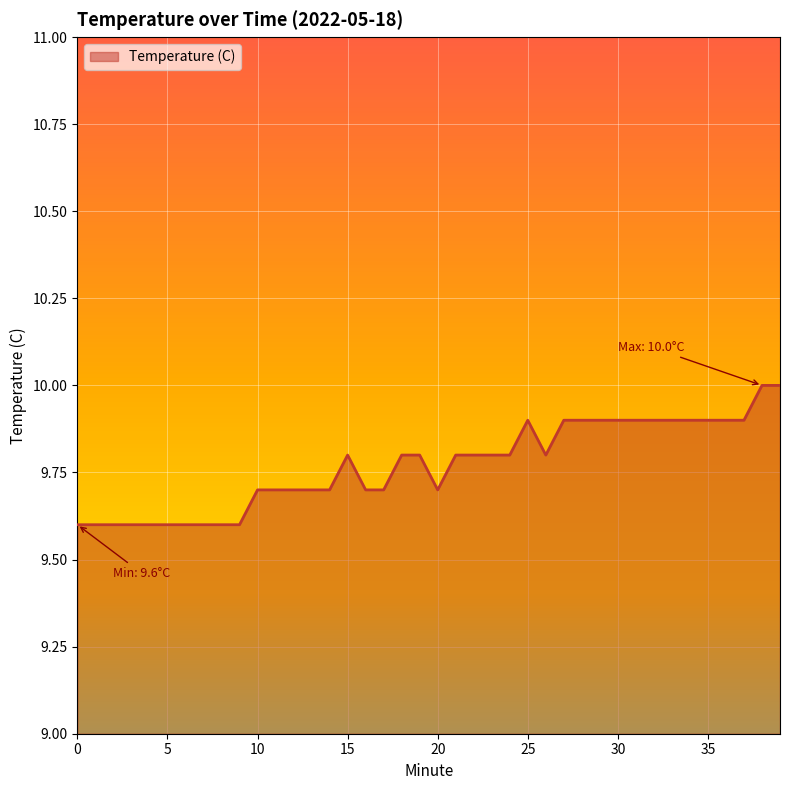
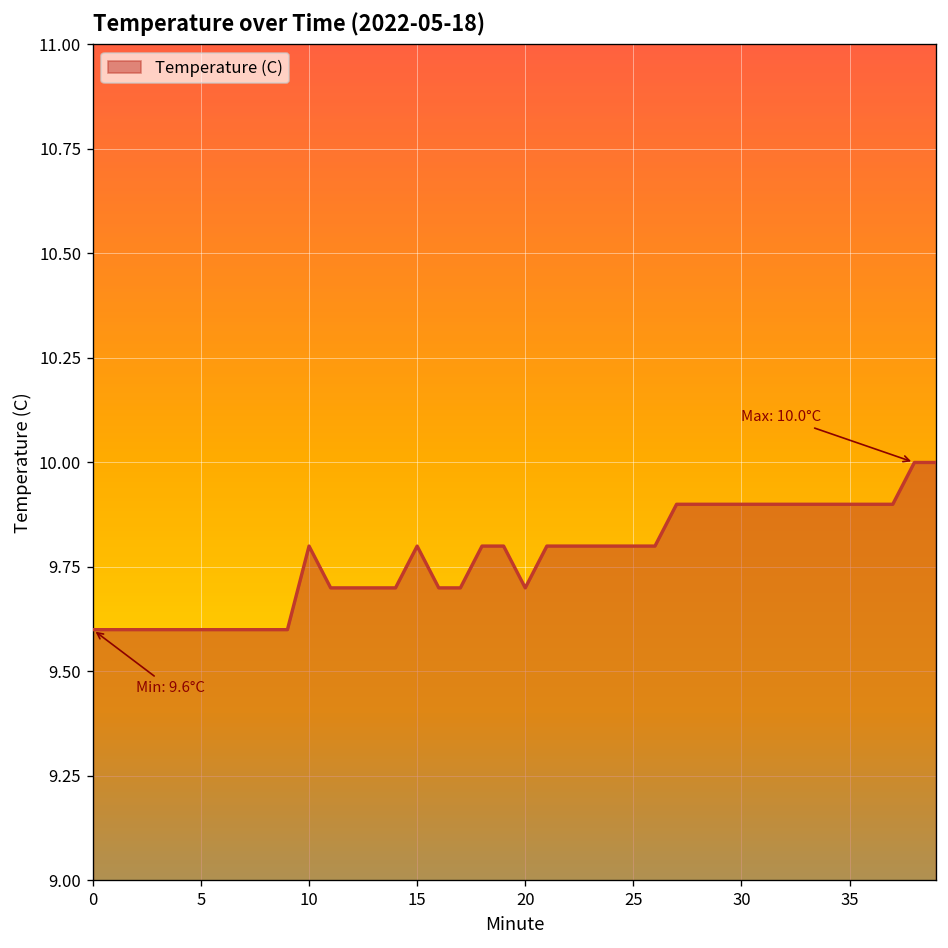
  {
    "0": 9.6,
-   "10": 9.7,
+   "10": 9.8,
    "15": 9.8,
    "20": 9.7,
-   "25": 9.9,
+   "25": 9.8,
    "30": 9.9,
    "35": 9.9
  }
